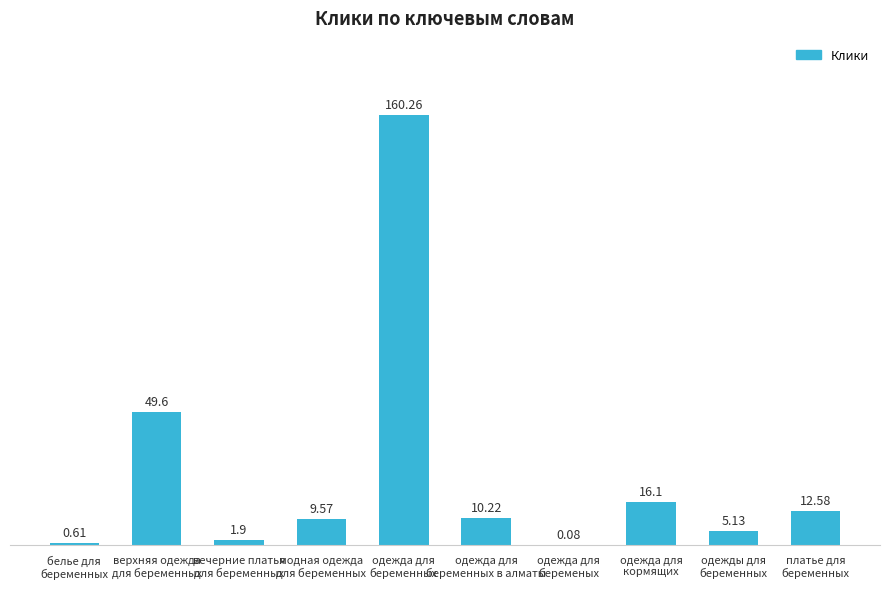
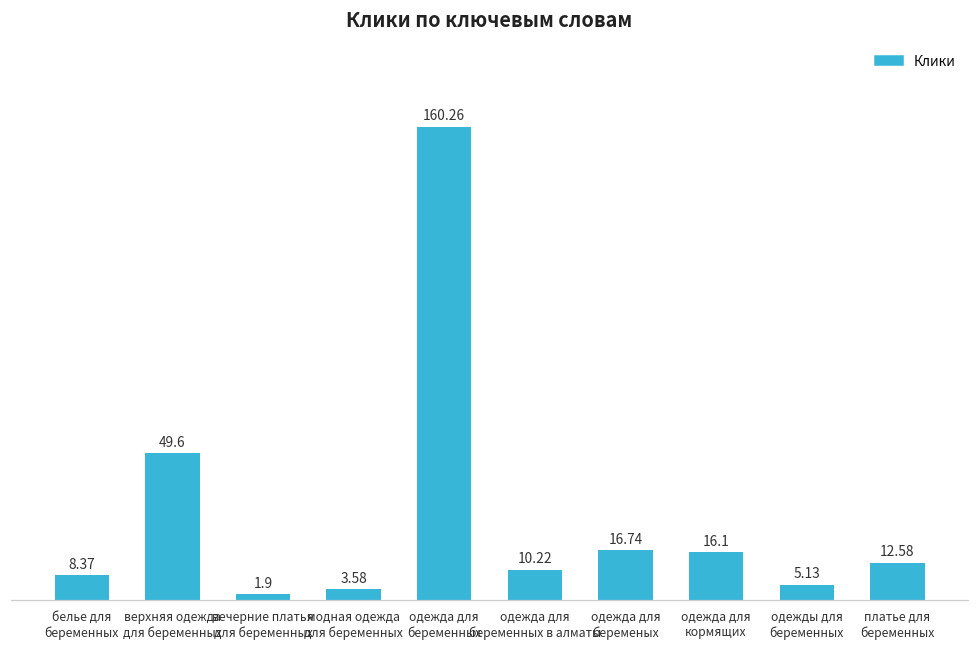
  {
-   "белье для беременных": 0.61,
+   "белье для беременных": 8.37,
    "верхняя одежда для беременных": 49.6,
    "вечерние платья для беременных": 1.9,
-   "модная одежда для беременных": 9.57,
+   "модная одежда для беременных": 3.58,
    "одежда для беременных в алматы": 10.22,
-   "одежда для беременых": 0.08,
+   "одежда для беременых": 16.74,
    "одежда для кормящих": 16.1,
    "одежды для беременных": 5.13,
    "платье для беременных": 12.58
  }
